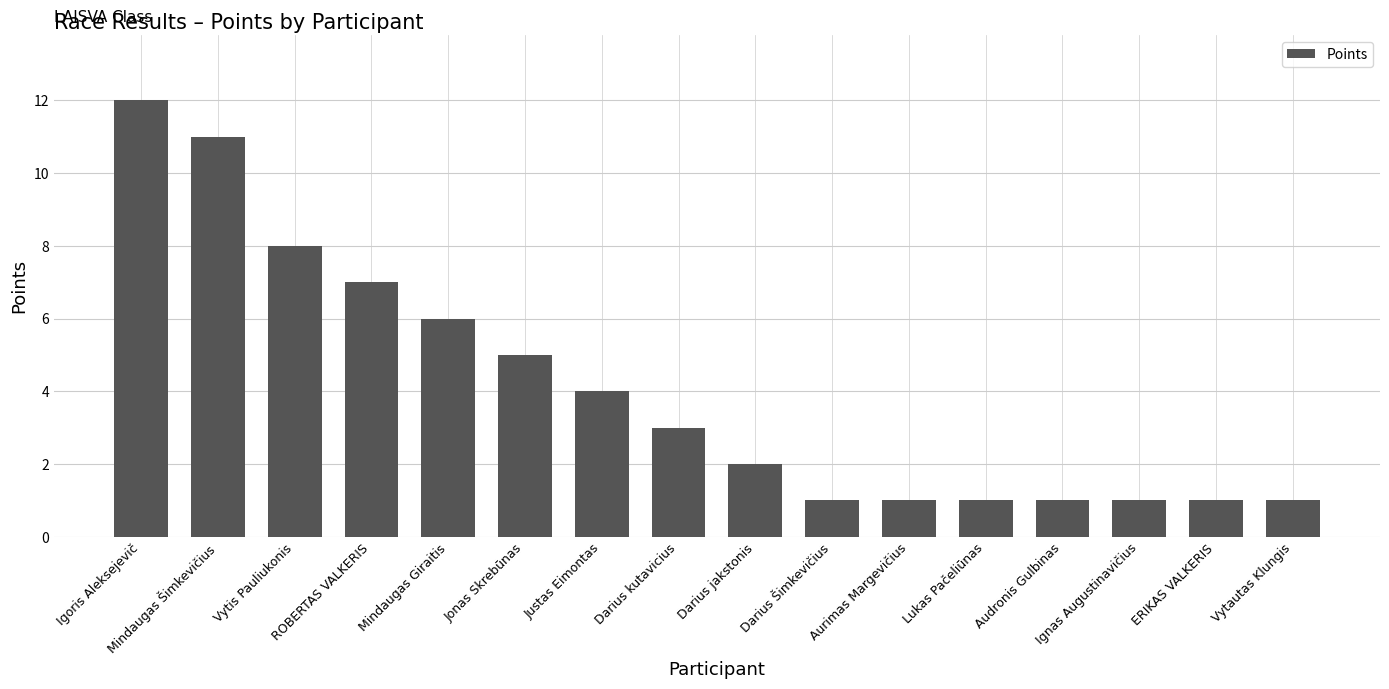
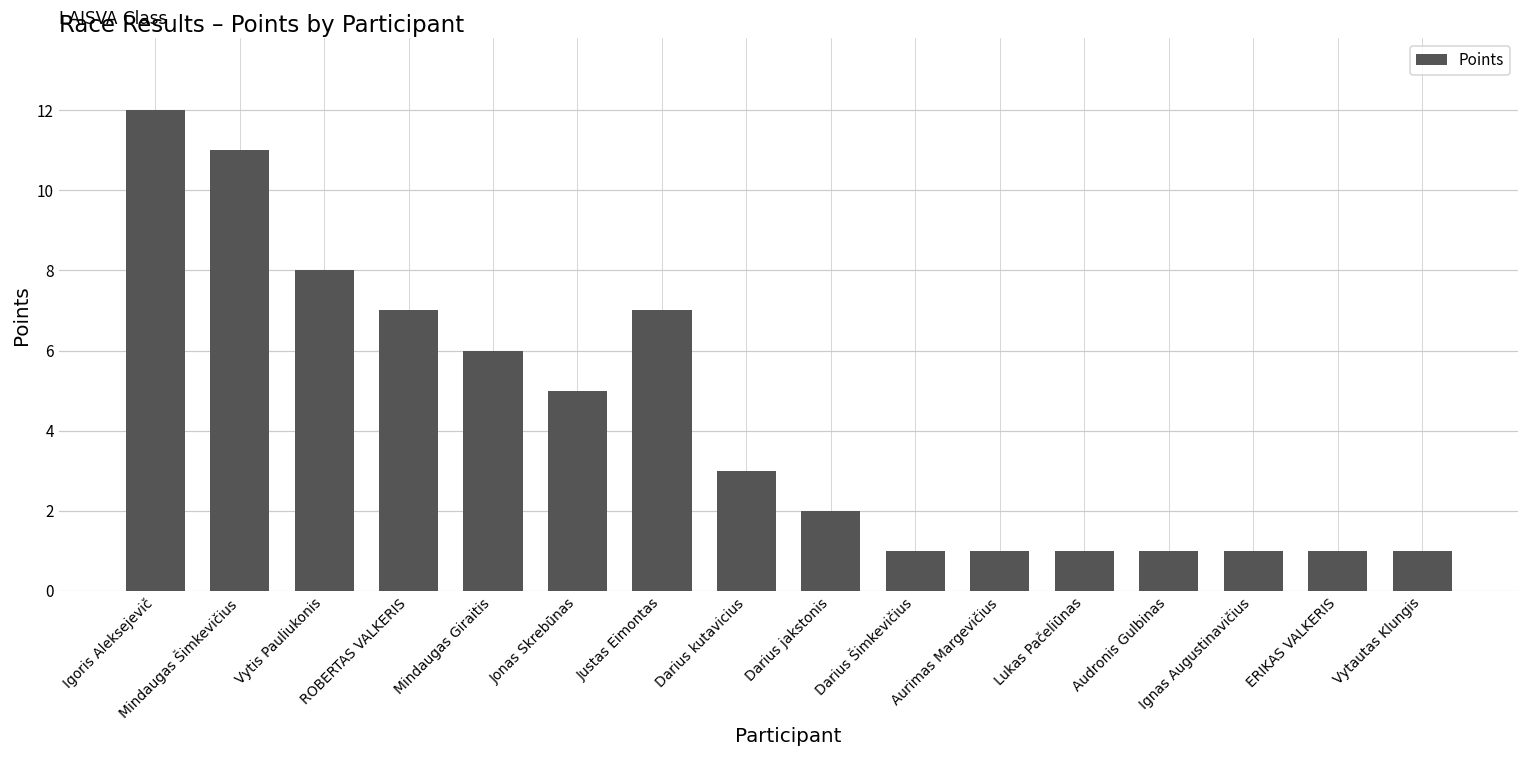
  {
    "Igoris Aleksejevič": 12,
    "Mindaugas Šimkevičius": 11,
    "Vytis Pauliukonis": 8,
    "ROBERTAS VALKERIS": 7,
    "Mindaugas Giraitis": 6,
    "Jonas Skrebūnas": 5,
-   "Justas Eimontas": 4,
+   "Justas Eimontas": 7,
    "Darius kutavicius": 3,
    "Darius jakstonis": 2,
    "Darius Šimkevičius": 1,
    "Aurimas Margevičius": 1,
    "Lukas Pačeliūnas": 1,
    "Audronis Gulbinas": 1,
    "Ignas Augustinavičius": 1,
    "ERIKAS VALKERIS": 1,
    "Vytautas Klungis": 1
  }
